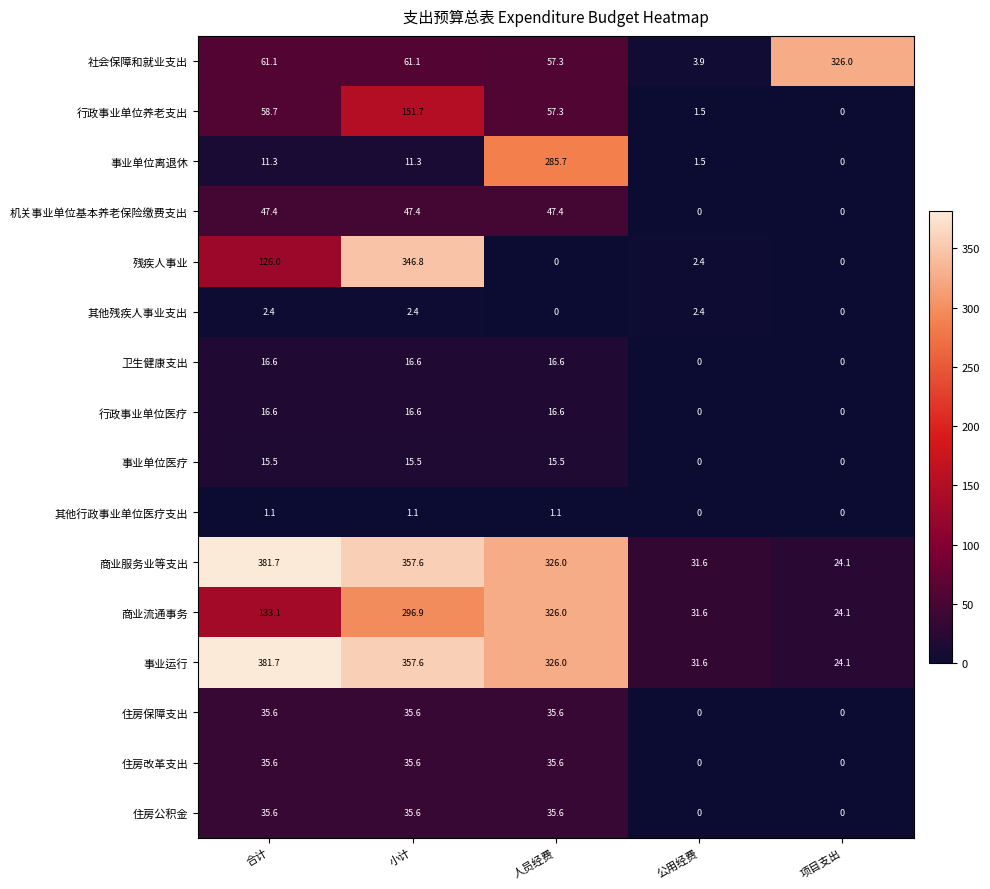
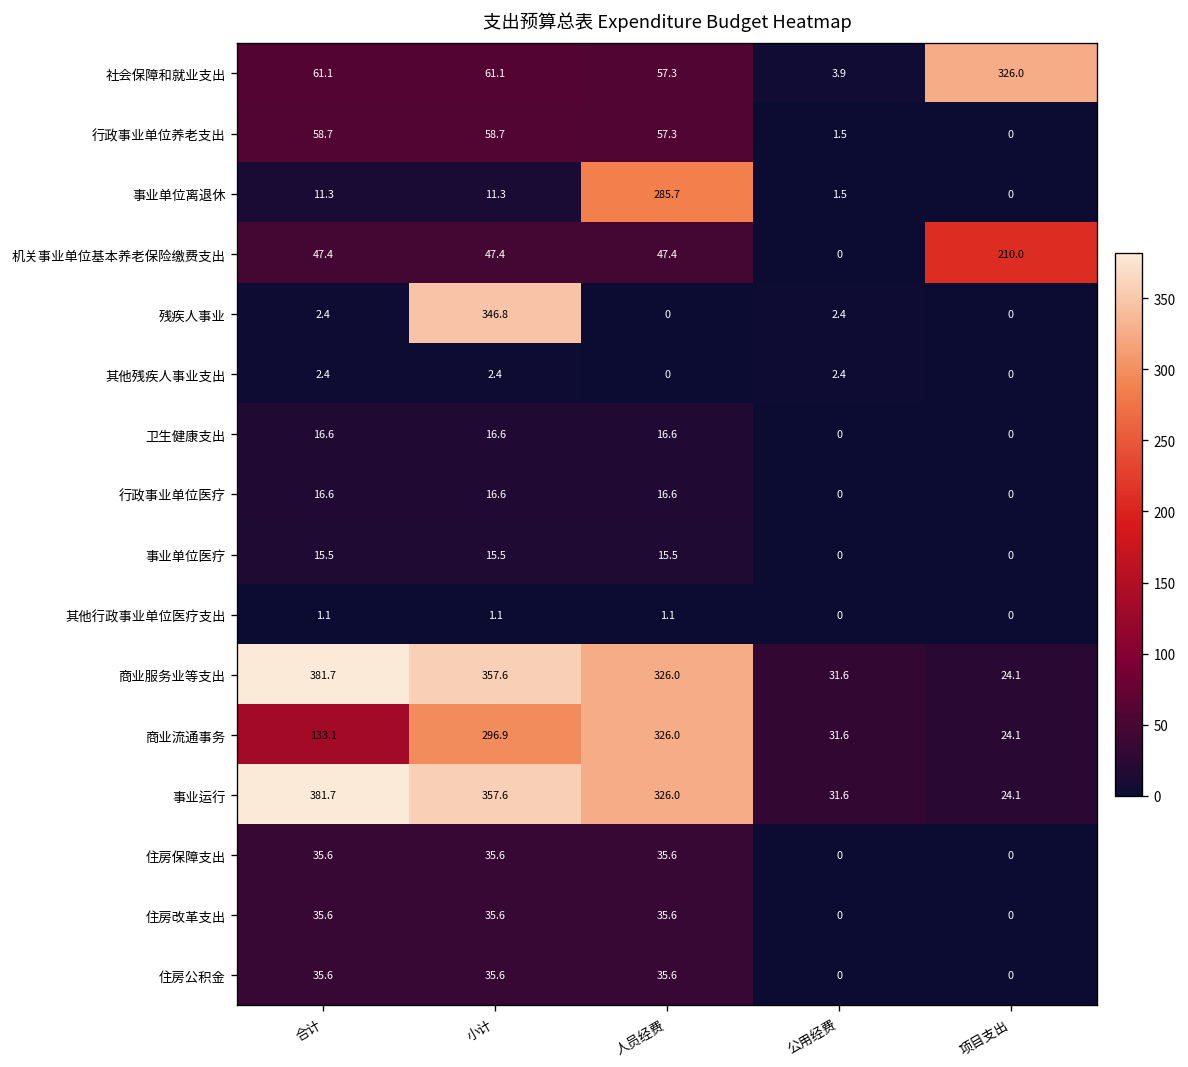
  {
    "社会保障和就业支出": {
      "合计": 61.1,
      "小计": 61.1,
      "人员经费": 57.3,
      "公用经费": 3.9,
      "项目支出": 326.0
    },
    "行政事业单位养老支出": {
      "合计": 58.7,
-     "小计": 151.7,
+     "小计": 58.7,
      "人员经费": 57.3,
      "公用经费": 1.5,
      "项目支出": 0
    },
    "事业单位离退休": {
      "合计": 11.3,
      "小计": 11.3,
      "人员经费": 285.7,
      "公用经费": 1.5,
      "项目支出": 0
    },
    "机关事业单位基本养老保险缴费支出": {
      "合计": 47.4,
      "小计": 47.4,
      "人员经费": 47.4,
      "公用经费": 0,
-     "项目支出": 0
+     "项目支出": 210.0
    },
    "残疾人事业": {
-     "合计": 126.0,
+     "合计": 2.4,
      "小计": 346.8,
      "人员经费": 0,
      "公用经费": 2.4,
      "项目支出": 0
    },
    "其他残疾人事业支出": {
      "合计": 2.4,
      "小计": 2.4,
      "人员经费": 0,
      "公用经费": 2.4,
      "项目支出": 0
    },
    "卫生健康支出": {
      "合计": 16.6,
      "小计": 16.6,
      "人员经费": 16.6,
      "公用经费": 0,
      "项目支出": 0
    },
    "行政事业单位医疗": {
      "合计": 16.6,
      "小计": 16.6,
      "人员经费": 16.6,
      "公用经费": 0,
      "项目支出": 0
    },
    "事业单位医疗": {
      "合计": 15.5,
      "小计": 15.5,
      "人员经费": 15.5,
      "公用经费": 0,
      "项目支出": 0
    },
    "其他行政事业单位医疗支出": {
      "合计": 1.1,
      "小计": 1.1,
      "人员经费": 1.1,
      "公用经费": 0,
      "项目支出": 0
    },
    "商业服务业等支出": {
      "合计": 381.7,
      "小计": 357.6,
      "人员经费": 326.0,
      "公用经费": 31.6,
      "项目支出": 24.1
    },
    "商业流通事务": {
      "合计": 133.1,
      "小计": 296.9,
      "人员经费": 326.0,
      "公用经费": 31.6,
      "项目支出": 24.1
    },
    "事业运行": {
      "合计": 381.7,
      "小计": 357.6,
      "人员经费": 326.0,
      "公用经费": 31.6,
      "项目支出": 24.1
    },
    "住房保障支出": {
      "合计": 35.6,
      "小计": 35.6,
      "人员经费": 35.6,
      "公用经费": 0,
      "项目支出": 0
    },
    "住房改革支出": {
      "合计": 35.6,
      "小计": 35.6,
      "人员经费": 35.6,
      "公用经费": 0,
      "项目支出": 0
    },
    "住房公积金": {
      "合计": 35.6,
      "小计": 35.6,
      "人员经费": 35.6,
      "公用经费": 0,
      "项目支出": 0
    }
  }
